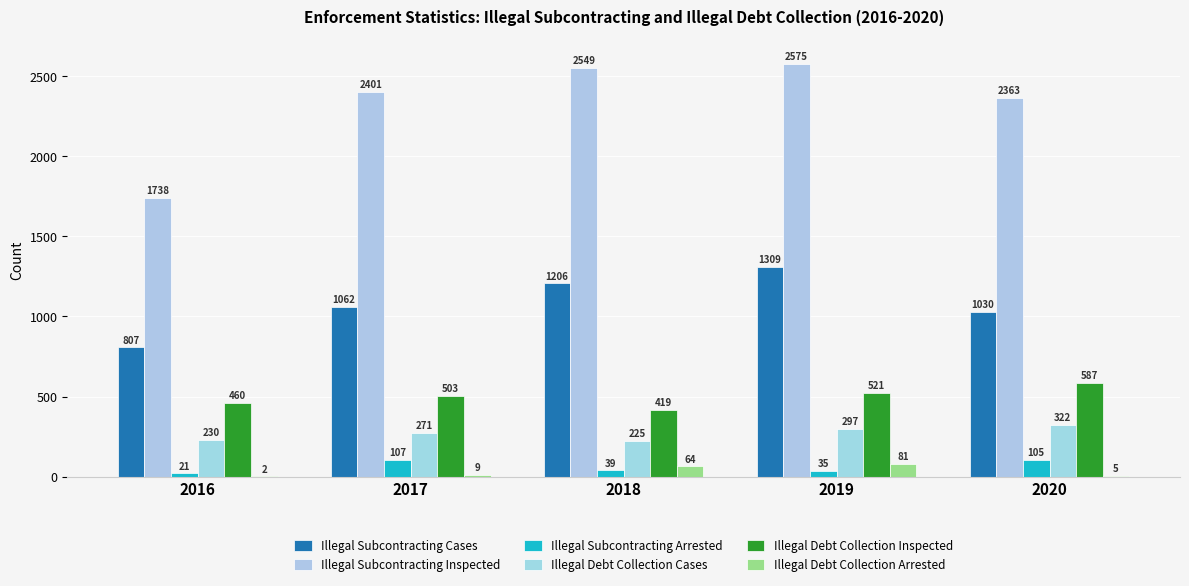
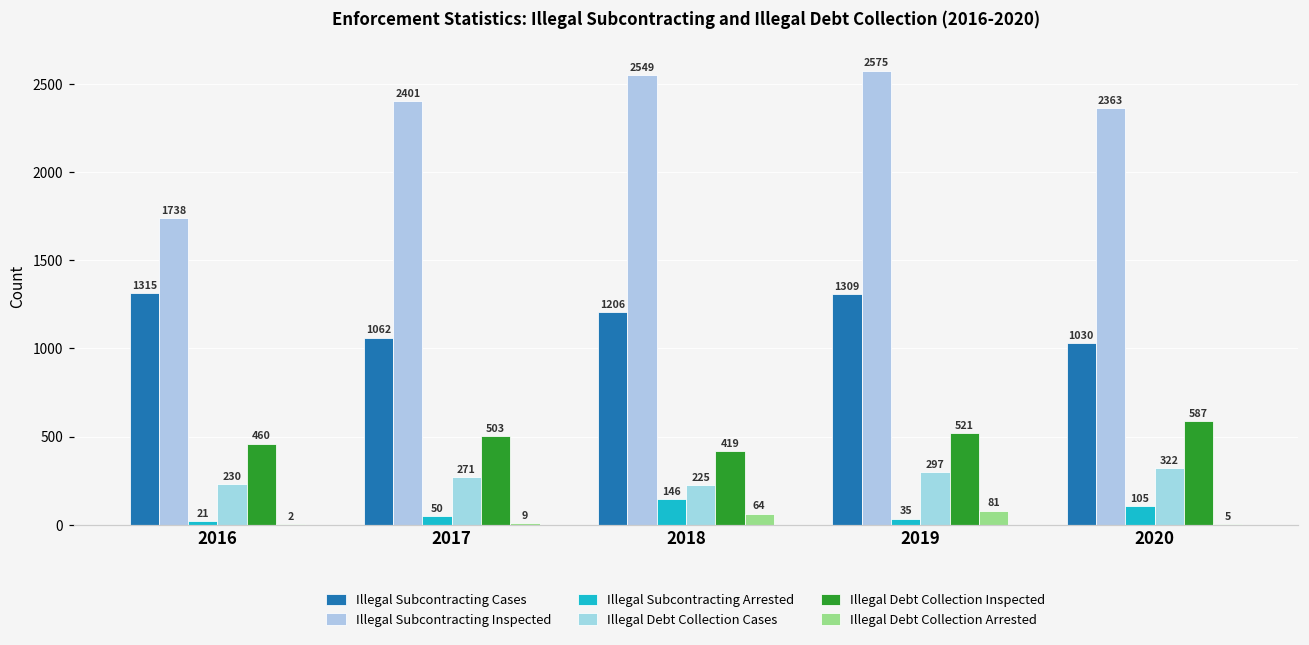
  {
    "Illegal Subcontracting Cases": {
-     "2016": 807,
+     "2016": 1315,
      "2017": 1062,
      "2018": 1206,
      "2019": 1309,
      "2020": 1030
    },
    "Illegal Subcontracting Arrested": {
      "2016": 21,
-     "2017": 107,
-     "2018": 39,
+     "2017": 50,
+     "2018": 146,
      "2019": 35,
      "2020": 105
    },
    "Illegal Debt Collection Inspected": {
      "2016": 460,
      "2017": 503,
      "2018": 419,
      "2019": 521,
      "2020": 587
    },
    "Illegal Debt Collection Arrested": {
      "2016": 2,
      "2017": 9,
      "2018": 64,
      "2019": 81,
      "2020": 5
    }
  }
